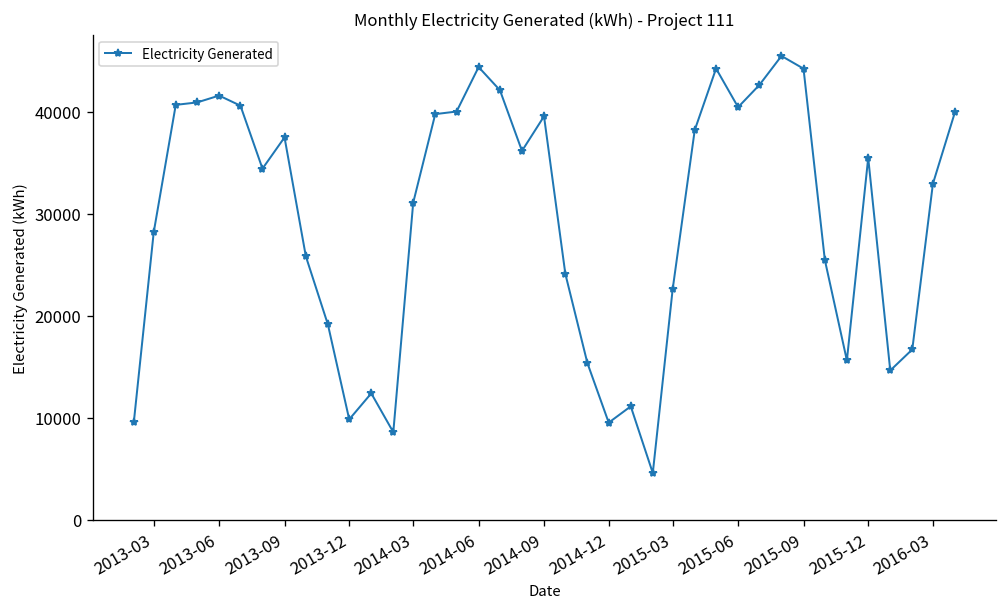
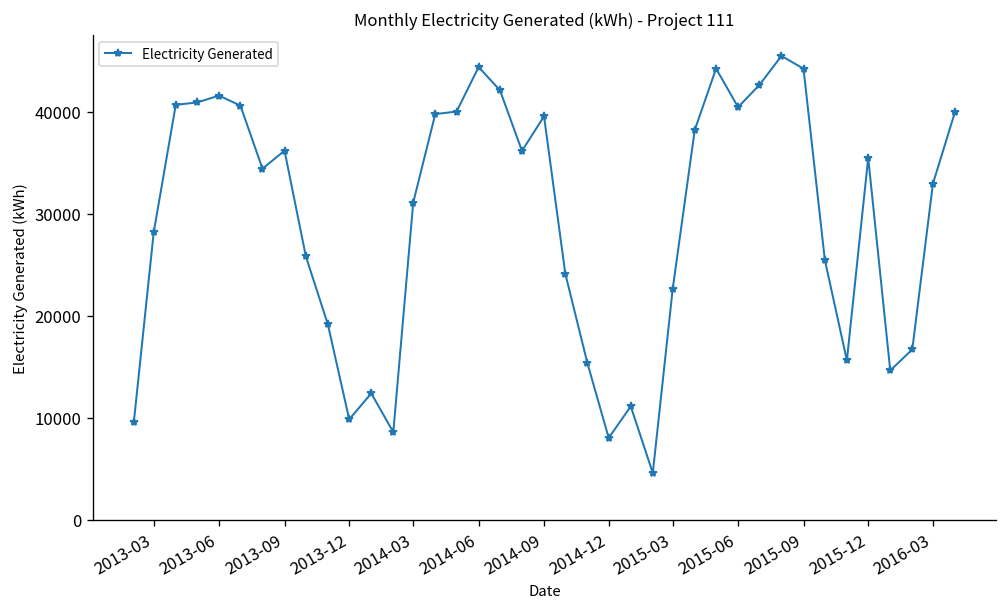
  {
    "2013-03": 28000,
    "2013-06": 42000,
-   "2013-09": 37000,
+   "2013-09": 36000,
    "2013-12": 10000,
    "2014-03": 31000,
    "2014-06": 44000,
    "2014-09": 40000,
-   "2014-12": 10000,
+   "2014-12": 8000,
    "2015-03": 23000,
    "2015-06": 40000,
    "2015-09": 44000,
    "2015-12": 35000,
    "2016-03": 33000
  }
